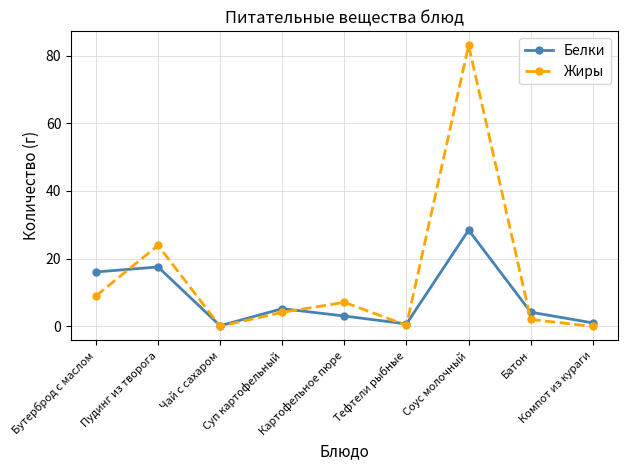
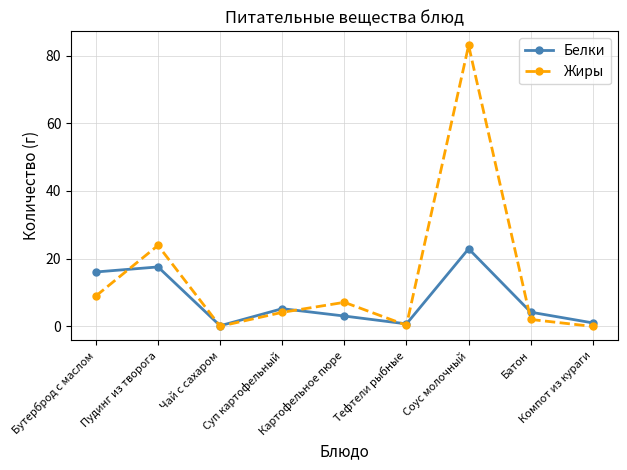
  {
    "Белки": {
      "Бутерброд с маслом": 16,
      "Пудинг из творога": 18,
      "Суп картофельный": 5,
      "Картофельное пюре": 3,
-     "Соус молочный": 28,
+     "Соус молочный": 23,
      "Батон": 4,
      "Компот из кураги": 1
    },
    "Жиры": {
      "Бутерброд с маслом": 9,
      "Пудинг из творога": 24,
      "Суп картофельный": 4,
      "Картофельное пюре": 7,
      "Соус молочный": 83,
      "Батон": 2,
      "Компот из кураги": 0
    }
  }
